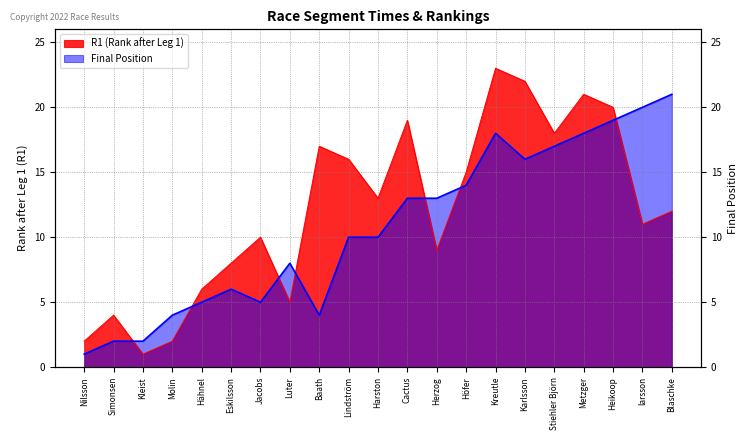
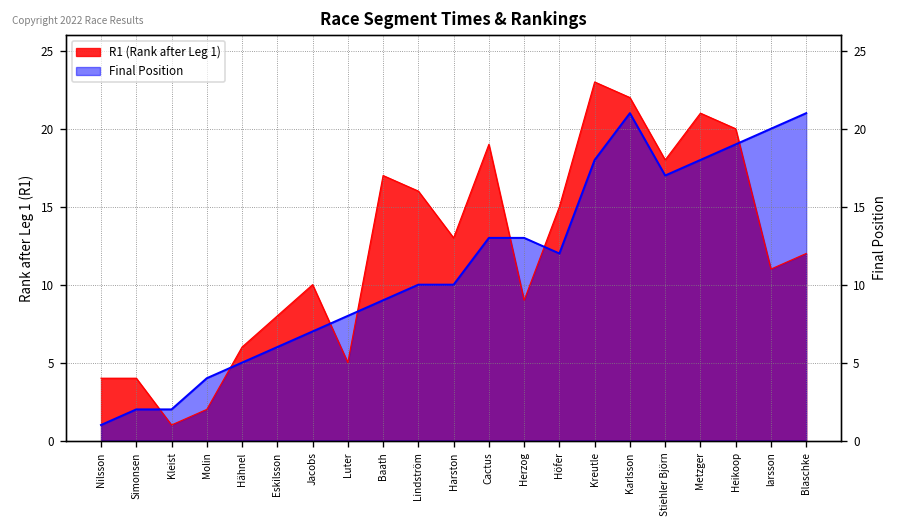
  {
    "R1 (Rank after Leg 1)": {
-     "Nilsson": 2,
+     "Nilsson": 4,
      "Simonsen": 4,
      "Kleist": 1,
      "Molin": 2,
      "Hähnel": 6,
      "Eskilsson": 8,
      "Jacobs": 10,
      "Luter": 5,
      "Baath": 17,
      "Lindström": 16,
      "Harston": 13,
      "Cactus": 19,
      "Herzog": 9,
      "Höfer": 15,
      "Kreutle": 23,
      "Karlsson": 22,
      "Stiehler Björn": 18,
      "Metzger": 21,
      "Heikoop": 20,
      "larsson": 11,
      "Blaschke": 12
    },
    "Final Position": {
      "Nilsson": 1,
      "Simonsen": 2,
      "Kleist": 2,
      "Molin": 4,
      "Hähnel": 5,
      "Eskilsson": 6,
-     "Jacobs": 5,
+     "Jacobs": 7,
      "Luter": 8,
-     "Baath": 4,
+     "Baath": 9,
      "Lindström": 10,
      "Harston": 10,
      "Cactus": 13,
      "Herzog": 13,
-     "Höfer": 14,
+     "Höfer": 12,
      "Kreutle": 18,
-     "Karlsson": 16,
+     "Karlsson": 21,
      "Stiehler Björn": 17,
      "Metzger": 18,
      "Heikoop": 19,
      "larsson": 20,
      "Blaschke": 21
    }
  }
